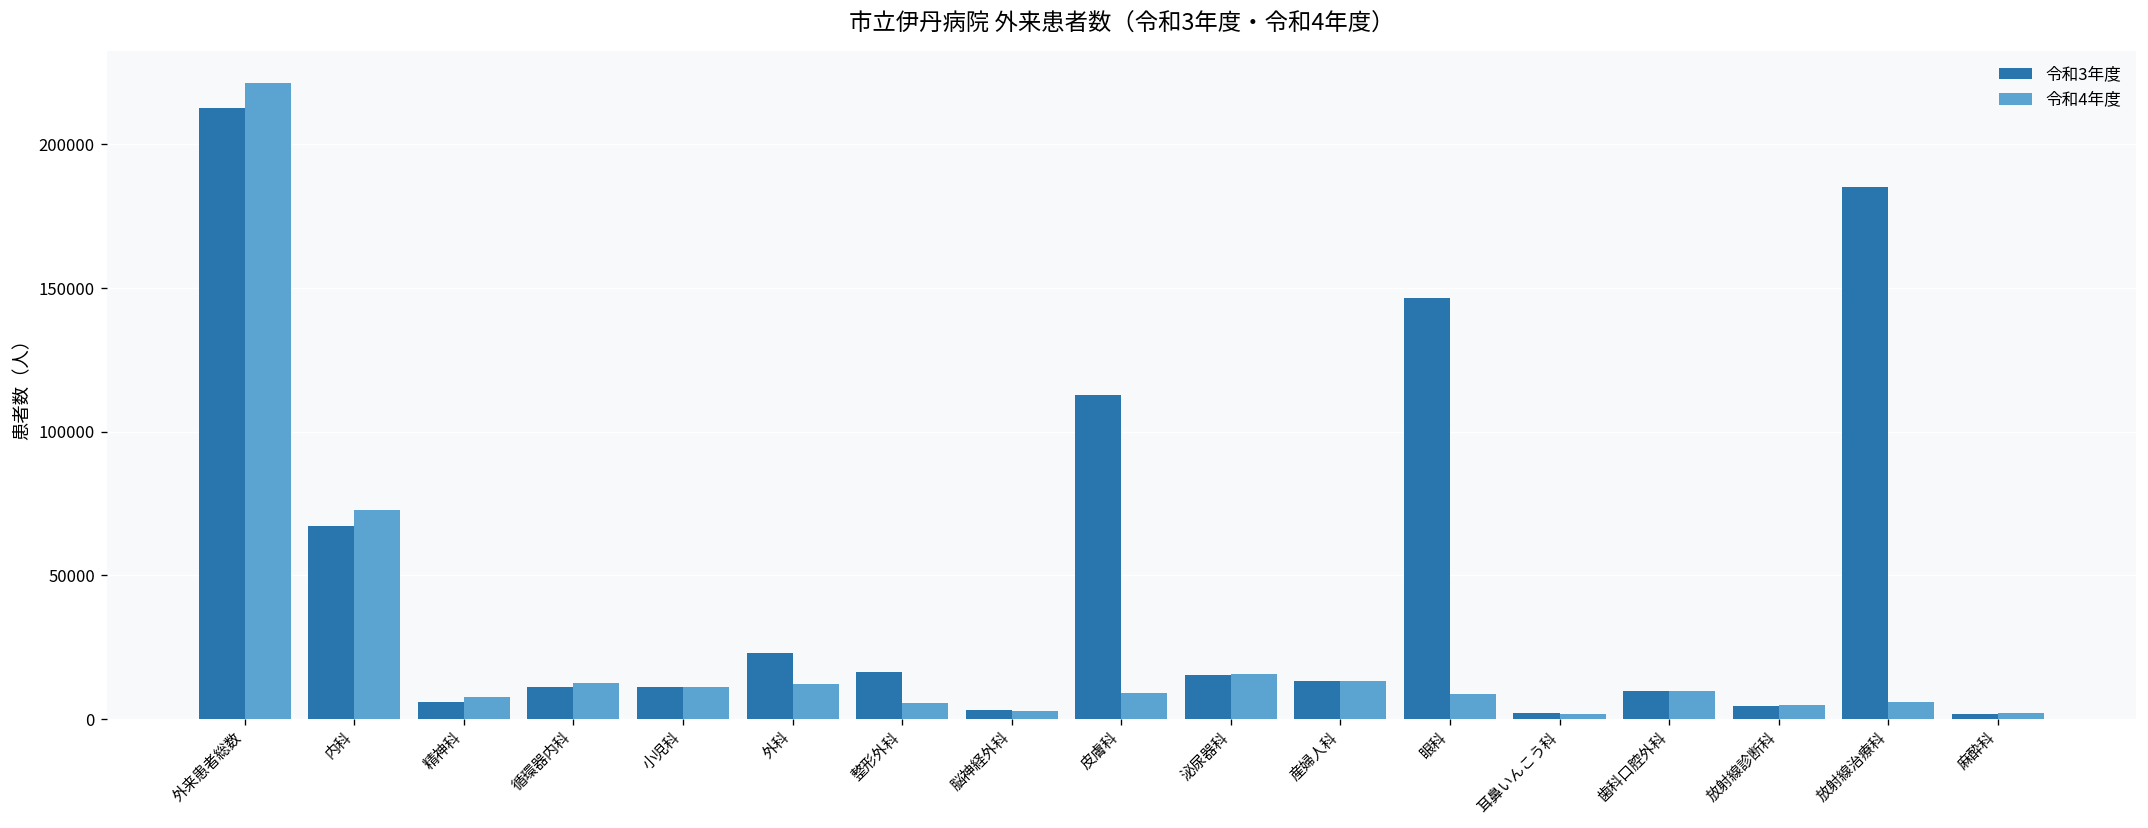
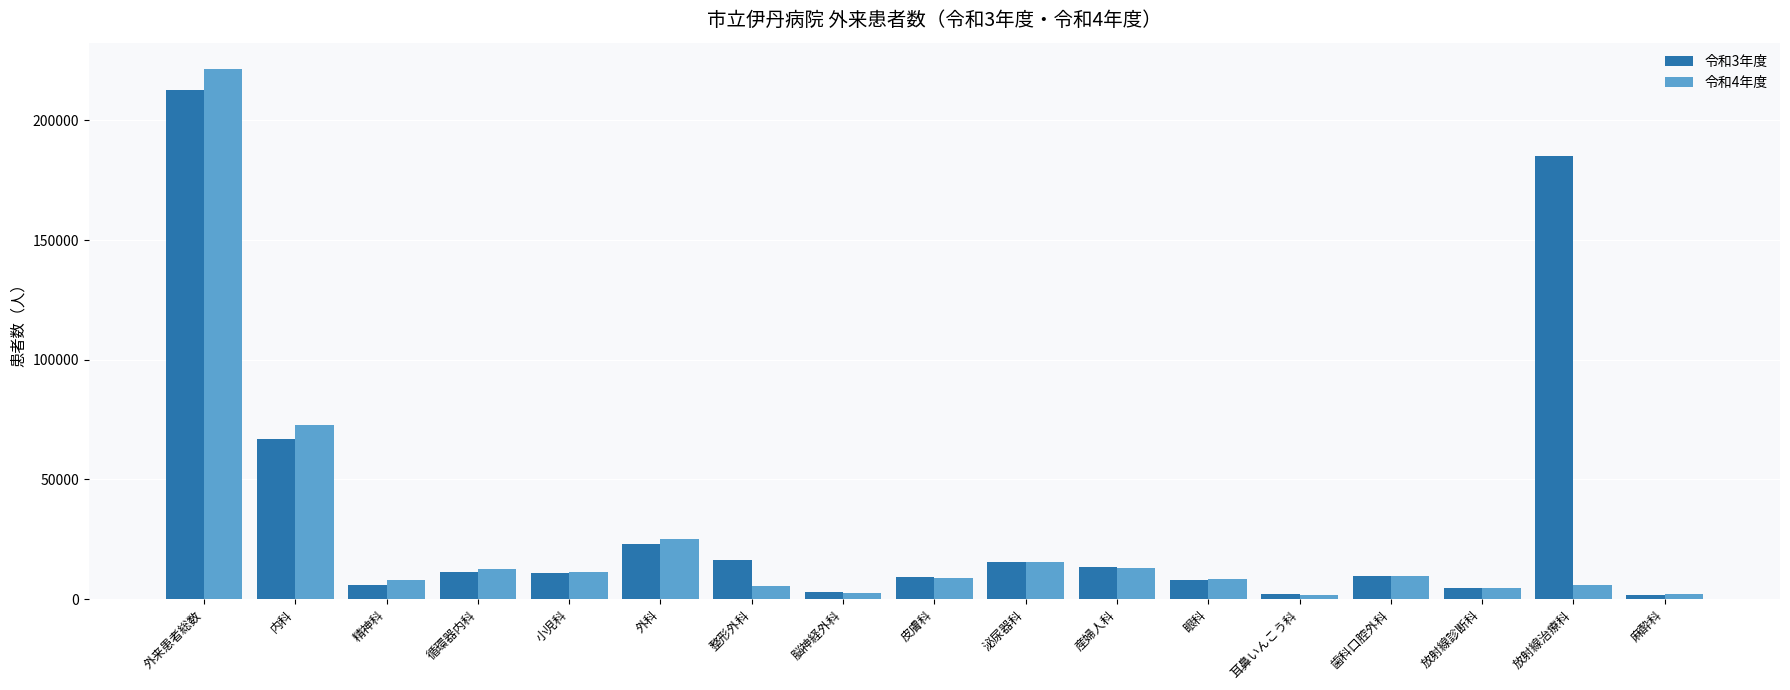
  {
    "令和3年度": {
      "外来患者総数": 213000,
      "内科": 67000,
      "精神科": 6000,
      "循環器内科": 11000,
      "小児科": 11000,
      "外科": 23000,
      "整形外科": 16000,
      "脳神経外科": 3000,
-     "皮膚科": 113000,
+     "皮膚科": 9000,
      "泌尿器科": 15000,
      "産婦人科": 13000,
-     "眼科": 147000,
+     "眼科": 8000,
      "耳鼻いんこう科": 2000,
      "歯科口腔外科": 10000,
      "放射線診断科": 5000,
      "放射線治療科": 185000,
      "麻酔科": 2000
    },
    "令和4年度": {
      "外来患者総数": 221000,
      "内科": 73000,
      "精神科": 8000,
      "循環器内科": 12000,
      "小児科": 11000,
-     "外科": 12000,
+     "外科": 25000,
      "整形外科": 5000,
      "脳神経外科": 3000,
      "皮膚科": 9000,
      "泌尿器科": 16000,
      "産婦人科": 13000,
      "眼科": 9000,
      "耳鼻いんこう科": 2000,
      "歯科口腔外科": 10000,
      "放射線診断科": 5000,
      "放射線治療科": 6000,
      "麻酔科": 2000
    }
  }
